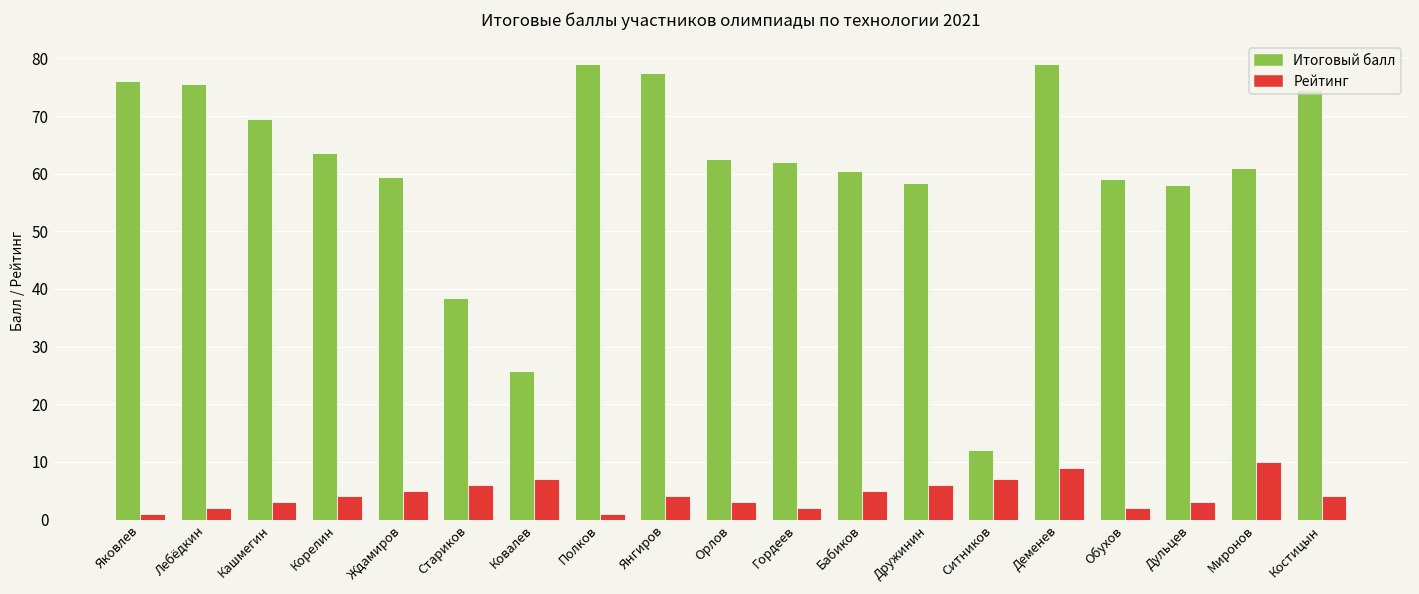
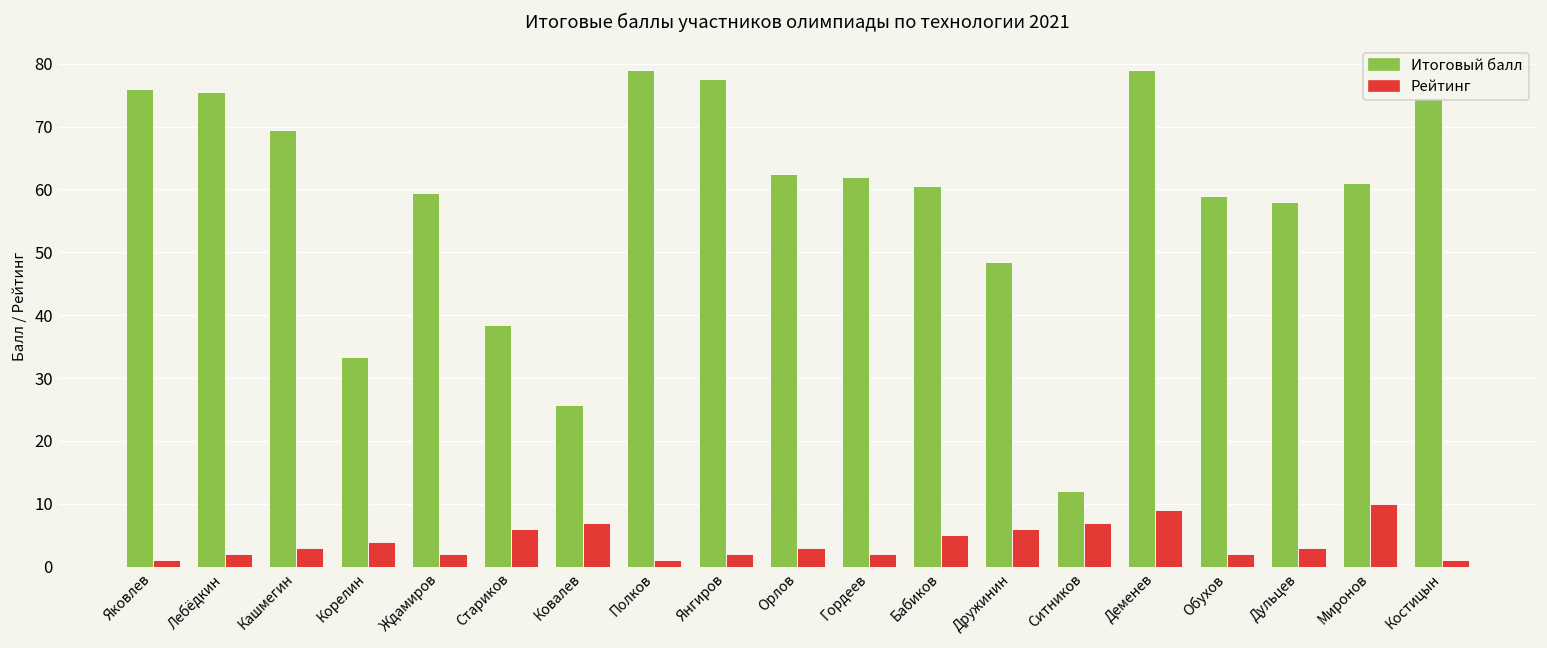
  {
    "Итоговый балл": {
      "Яковлев": 76,
      "Лебёдкин": 76,
      "Кашмегин": 70,
-     "Корелин": 64,
+     "Корелин": 33,
      "Ждамиров": 60,
      "Стариков": 39,
      "Ковалев": 26,
      "Полков": 79,
      "Янгиров": 78,
      "Орлов": 63,
      "Гордеев": 62,
      "Бабиков": 61,
-     "Дружинин": 58,
+     "Дружинин": 49,
      "Ситников": 12,
      "Деменев": 79,
      "Обухов": 59,
      "Дульцев": 58,
      "Миронов": 61
    },
    "Рейтинг": {
      "Яковлев": 1,
      "Лебёдкин": 2,
      "Кашмегин": 3,
      "Корелин": 4,
-     "Ждамиров": 5,
+     "Ждамиров": 2,
      "Стариков": 6,
      "Ковалев": 7,
      "Полков": 1,
-     "Янгиров": 4,
+     "Янгиров": 2,
      "Орлов": 3,
      "Гордеев": 2,
      "Бабиков": 5,
      "Дружинин": 6,
      "Ситников": 7,
      "Деменев": 9,
      "Обухов": 2,
      "Дульцев": 3,
      "Миронов": 10,
-     "Костицын": 4
+     "Костицын": 1
    }
  }
